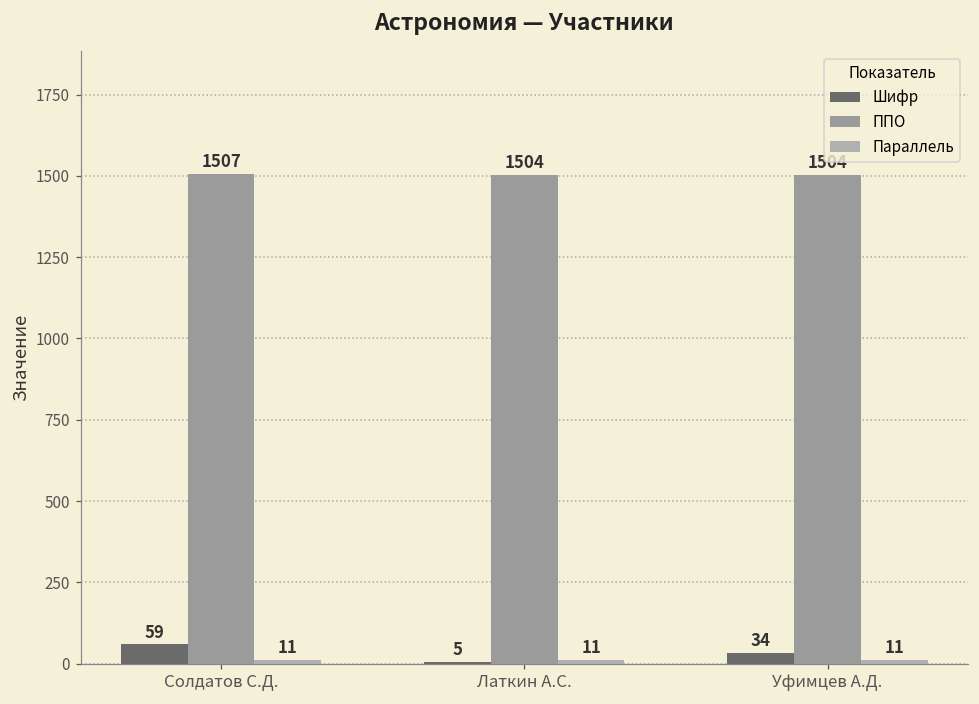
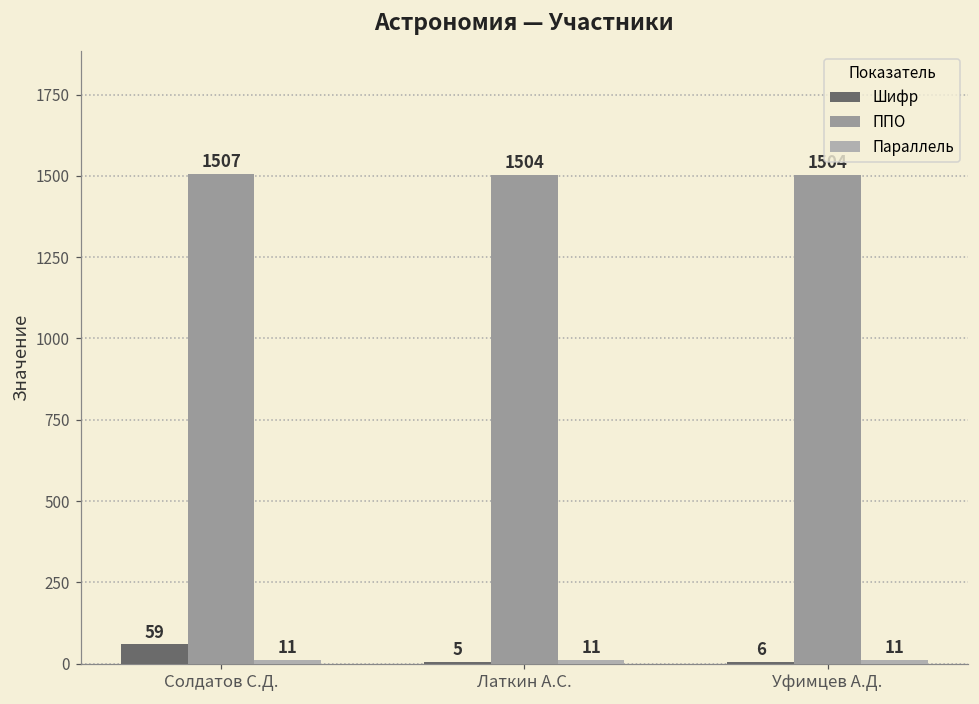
  {
    "Шифр": {
      "Солдатов С.Д.": 59,
      "Латкин А.С.": 5,
-     "Уфимцев А.Д.": 34
+     "Уфимцев А.Д.": 6
    }
  }
